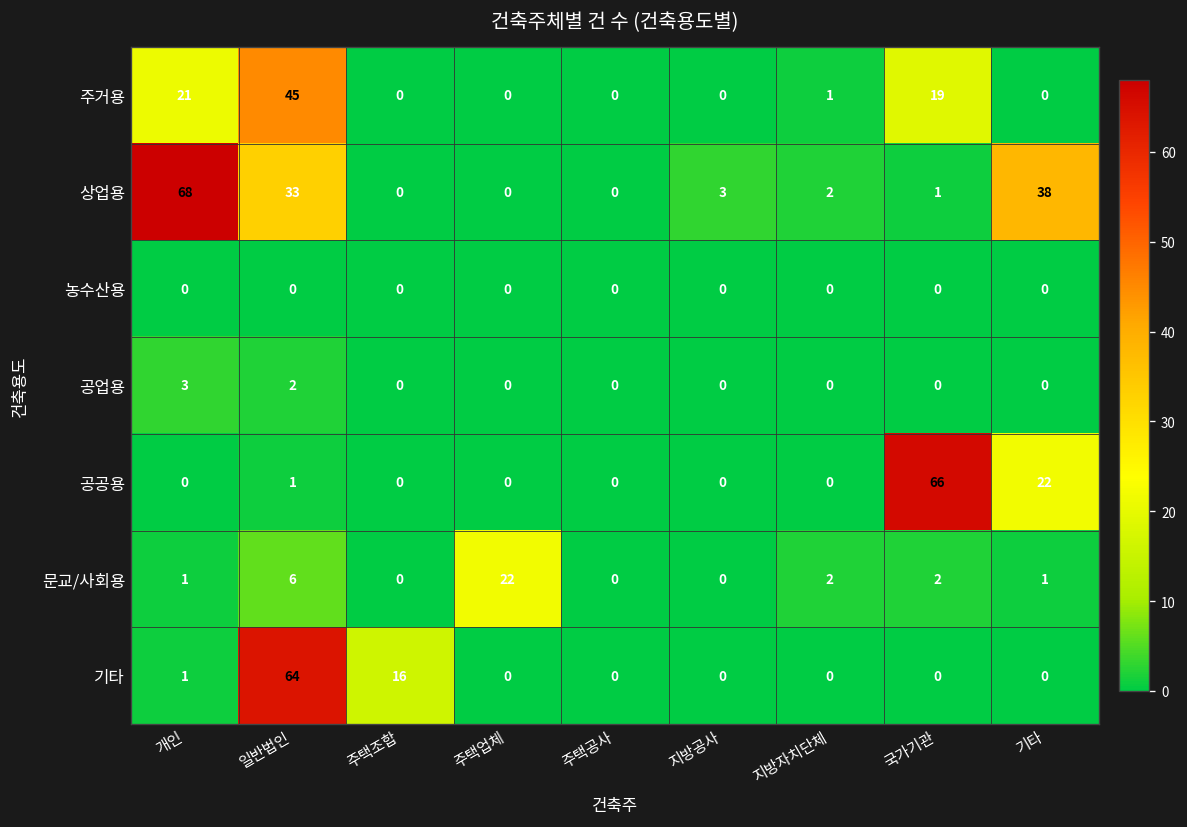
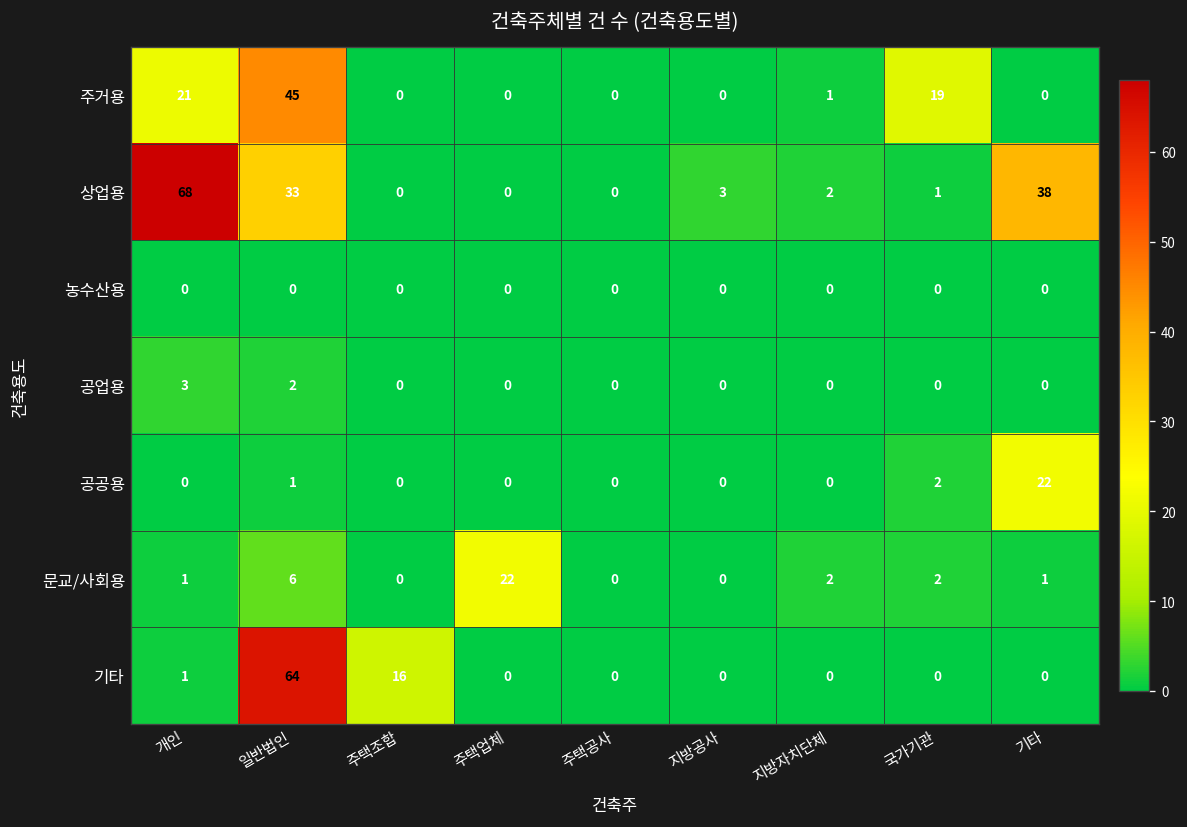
  {
    "주거용": {
      "개인": 21,
      "일반법인": 45,
      "주택조합": 0,
      "주택업체": 0,
      "주택공사": 0,
      "지방공사": 0,
      "지방자치단체": 1,
      "국가기관": 19,
      "기타": 0
    },
    "상업용": {
      "개인": 68,
      "일반법인": 33,
      "주택조합": 0,
      "주택업체": 0,
      "주택공사": 0,
      "지방공사": 3,
      "지방자치단체": 2,
      "국가기관": 1,
      "기타": 38
    },
    "농수산용": {
      "개인": 0,
      "일반법인": 0,
      "주택조합": 0,
      "주택업체": 0,
      "주택공사": 0,
      "지방공사": 0,
      "지방자치단체": 0,
      "국가기관": 0,
      "기타": 0
    },
    "공업용": {
      "개인": 3,
      "일반법인": 2,
      "주택조합": 0,
      "주택업체": 0,
      "주택공사": 0,
      "지방공사": 0,
      "지방자치단체": 0,
      "국가기관": 0,
      "기타": 0
    },
    "공공용": {
      "개인": 0,
      "일반법인": 1,
      "주택조합": 0,
      "주택업체": 0,
      "주택공사": 0,
      "지방공사": 0,
      "지방자치단체": 0,
-     "국가기관": 66,
+     "국가기관": 2,
      "기타": 22
    },
    "문교/사회용": {
      "개인": 1,
      "일반법인": 6,
      "주택조합": 0,
      "주택업체": 22,
      "주택공사": 0,
      "지방공사": 0,
      "지방자치단체": 2,
      "국가기관": 2,
      "기타": 1
    },
    "기타": {
      "개인": 1,
      "일반법인": 64,
      "주택조합": 16,
      "주택업체": 0,
      "주택공사": 0,
      "지방공사": 0,
      "지방자치단체": 0,
      "국가기관": 0,
      "기타": 0
    }
  }
